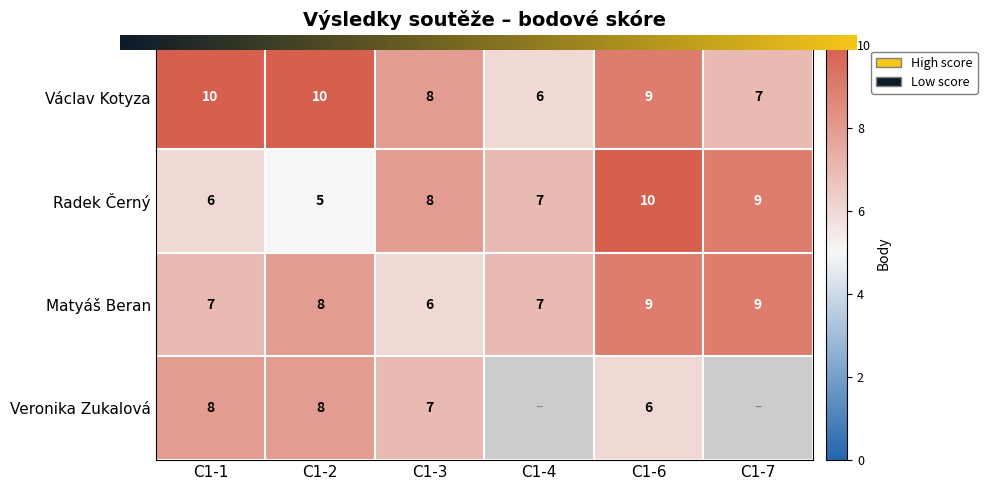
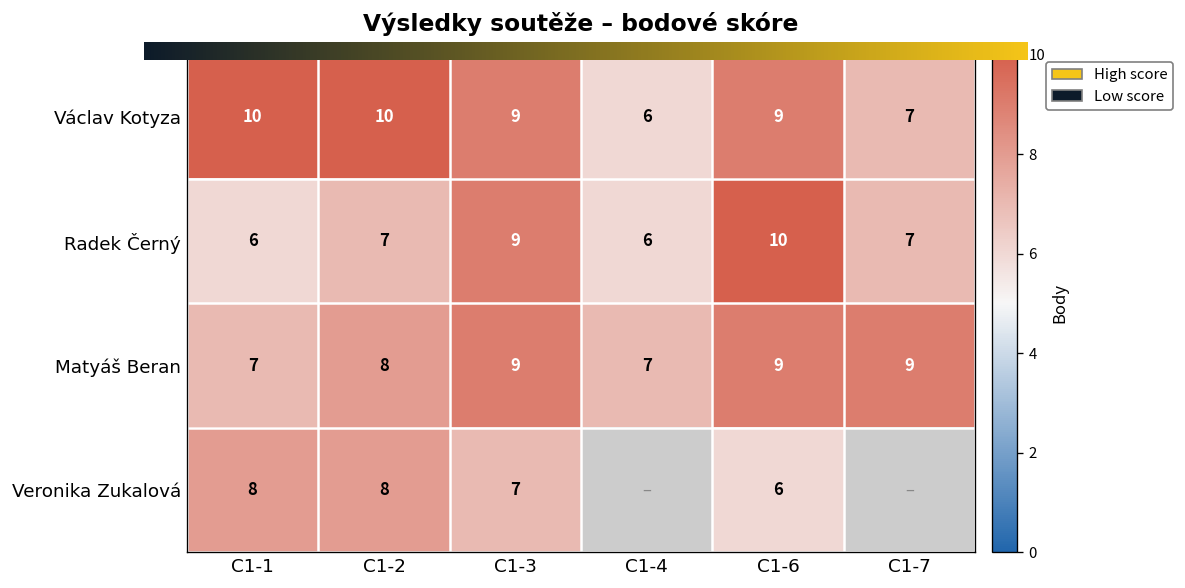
  {
    "Václav Kotyza": {
      "C1-1": 10,
      "C1-2": 10,
-     "C1-3": 8,
+     "C1-3": 9,
      "C1-4": 6,
      "C1-6": 9,
      "C1-7": 7
    },
    "Radek Černý": {
      "C1-1": 6,
-     "C1-2": 5,
-     "C1-3": 8,
-     "C1-4": 7,
+     "C1-2": 7,
+     "C1-3": 9,
+     "C1-4": 6,
      "C1-6": 10,
-     "C1-7": 9
+     "C1-7": 7
    },
    "Matyáš Beran": {
      "C1-1": 7,
      "C1-2": 8,
-     "C1-3": 6,
+     "C1-3": 9,
      "C1-4": 7,
      "C1-6": 9,
      "C1-7": 9
    },
    "Veronika Zukalová": {
      "C1-1": 8,
      "C1-2": 8,
      "C1-3": 7,
      "C1-6": 6
    }
  }
